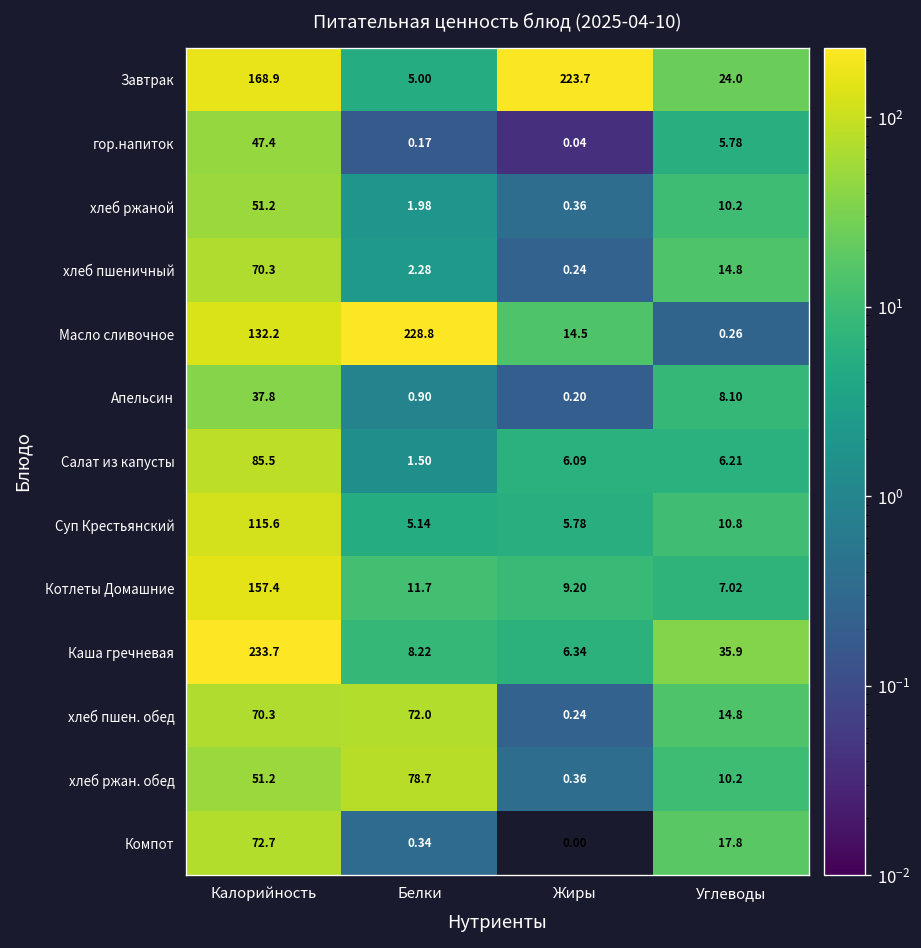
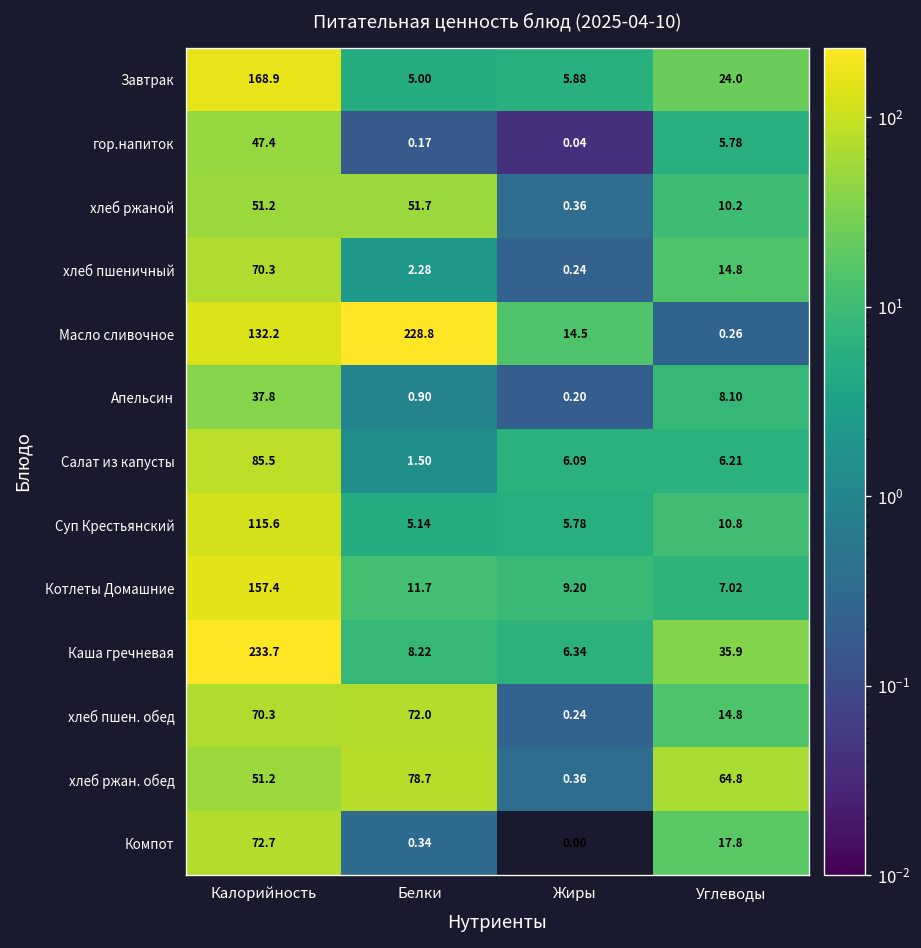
  {
    "Завтрак": {
      "Калорийность": 168.9,
      "Белки": 5.00,
-     "Жиры": 223.7,
+     "Жиры": 5.88,
      "Углеводы": 24.0
    },
    "гор.напиток": {
      "Калорийность": 47.4,
      "Белки": 0.17,
      "Жиры": 0.04,
      "Углеводы": 5.78
    },
    "хлеб ржаной": {
      "Калорийность": 51.2,
-     "Белки": 1.98,
+     "Белки": 51.7,
      "Жиры": 0.36,
      "Углеводы": 10.2
    },
    "хлеб пшеничный": {
      "Калорийность": 70.3,
      "Белки": 2.28,
      "Жиры": 0.24,
      "Углеводы": 14.8
    },
    "Масло сливочное": {
      "Калорийность": 132.2,
      "Белки": 228.8,
      "Жиры": 14.5,
      "Углеводы": 0.26
    },
    "Апельсин": {
      "Калорийность": 37.8,
      "Белки": 0.90,
      "Жиры": 0.20,
      "Углеводы": 8.10
    },
    "Салат из капусты": {
      "Калорийность": 85.5,
      "Белки": 1.50,
      "Жиры": 6.09,
      "Углеводы": 6.21
    },
    "Суп Крестьянский": {
      "Калорийность": 115.6,
      "Белки": 5.14,
      "Жиры": 5.78,
      "Углеводы": 10.8
    },
    "Котлеты Домашние": {
      "Калорийность": 157.4,
      "Белки": 11.7,
      "Жиры": 9.20,
      "Углеводы": 7.02
    },
    "Каша гречневая": {
      "Калорийность": 233.7,
      "Белки": 8.22,
      "Жиры": 6.34,
      "Углеводы": 35.9
    },
    "хлеб пшен. обед": {
      "Калорийность": 70.3,
      "Белки": 72.0,
      "Жиры": 0.24,
      "Углеводы": 14.8
    },
    "хлеб ржан. обед": {
      "Калорийность": 51.2,
      "Белки": 78.7,
      "Жиры": 0.36,
-     "Углеводы": 10.2
+     "Углеводы": 64.8
    },
    "Компот": {
      "Калорийность": 72.7,
      "Белки": 0.34,
      "Углеводы": 17.8
    }
  }
